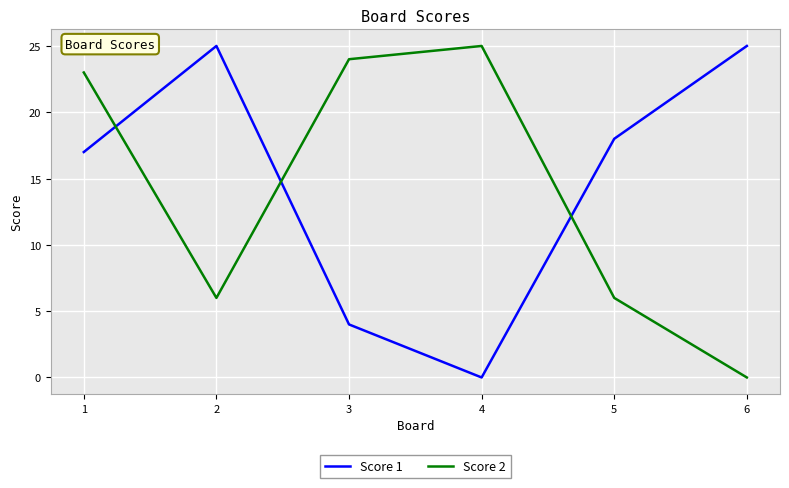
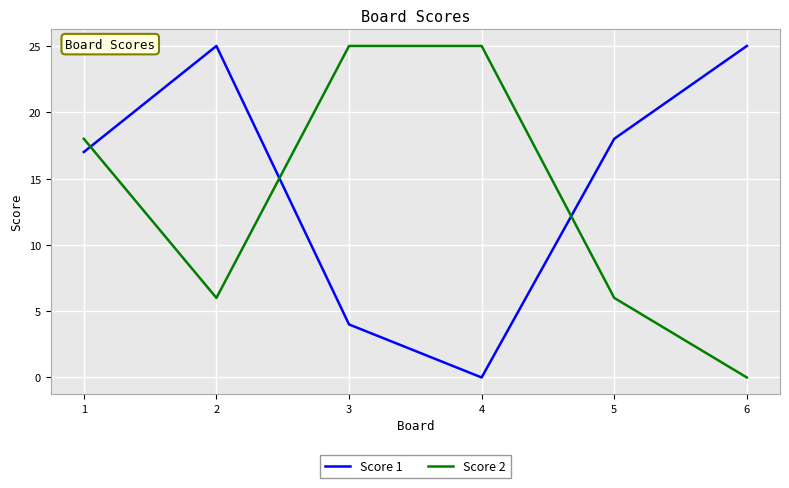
  {
    "Score 1": {
      "1": 17,
      "2": 25,
      "3": 4,
      "4": 0,
      "5": 18,
      "6": 25
    },
    "Score 2": {
-     "1": 23,
+     "1": 18,
      "2": 6,
-     "3": 24,
+     "3": 25,
      "4": 25,
      "5": 6,
      "6": 0
    }
  }
